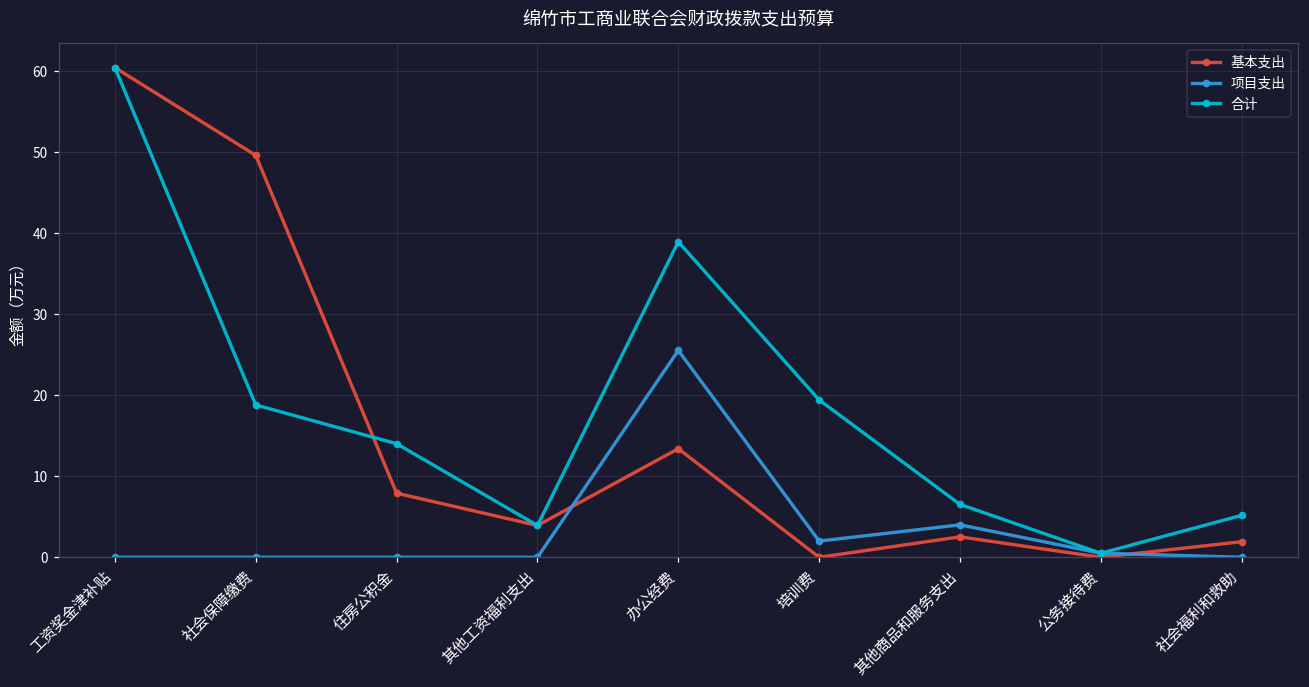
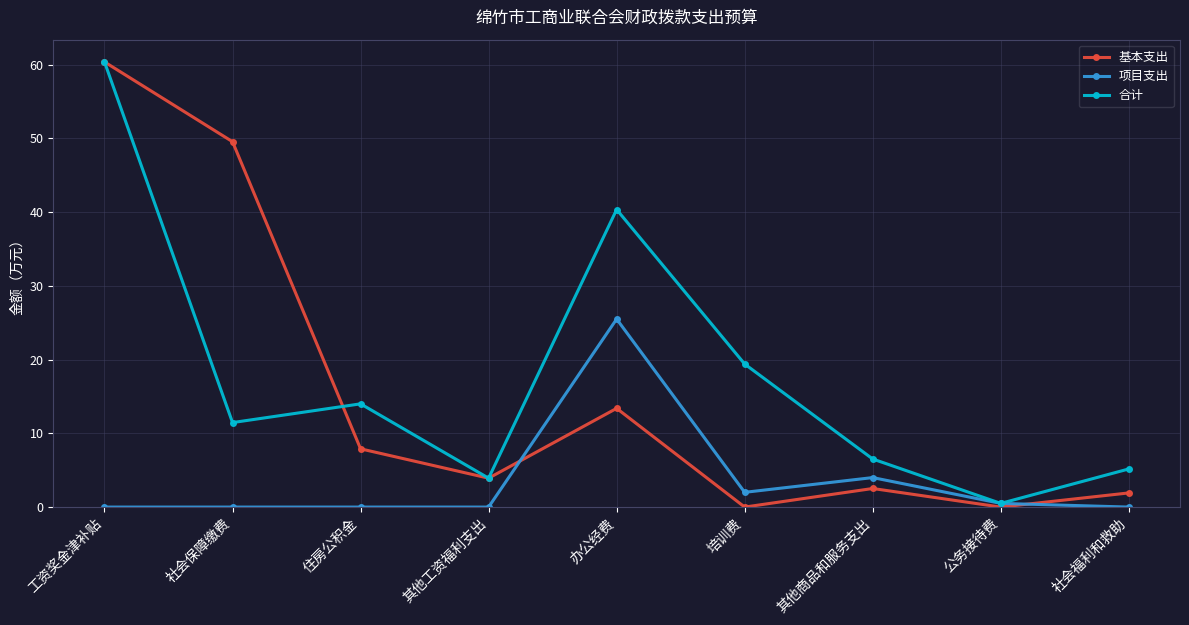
  {
    "基本支出": {
      "社会保障缴费": 50,
      "住房公积金": 8,
      "办公经费": 13,
      "培训费": 0,
      "其他商品和服务支出": 3,
      "公务接待费": 0,
      "社会福利和救助": 2
    },
    "项目支出": {
      "工资奖金津补贴": 0,
      "社会保障缴费": 0,
      "住房公积金": 0,
      "其他工资福利支出": 0,
      "办公经费": 26,
      "培训费": 2,
      "其他商品和服务支出": 4,
      "社会福利和救助": 0
    },
    "合计": {
-     "社会保障缴费": 19,
+     "社会保障缴费": 11,
      "住房公积金": 14,
-     "办公经费": 39,
+     "办公经费": 40,
      "培训费": 19,
      "其他商品和服务支出": 7,
      "社会福利和救助": 5
    }
  }
